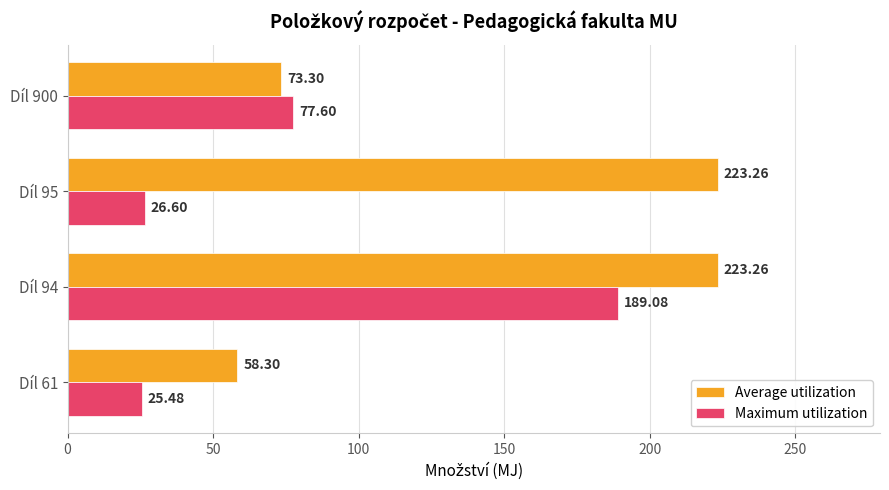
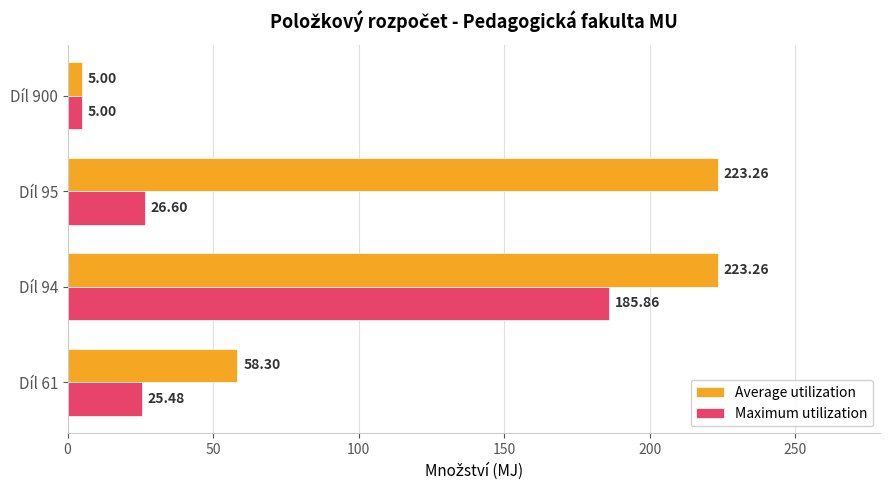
  {
    "Average utilization": {
-     "Díl 900": 73.30,
+     "Díl 900": 5.00,
      "Díl 95": 223.26,
      "Díl 94": 223.26,
      "Díl 61": 58.30
    },
    "Maximum utilization": {
-     "Díl 900": 77.60,
+     "Díl 900": 5.00,
      "Díl 95": 26.60,
-     "Díl 94": 189.08,
+     "Díl 94": 185.86,
      "Díl 61": 25.48
    }
  }
